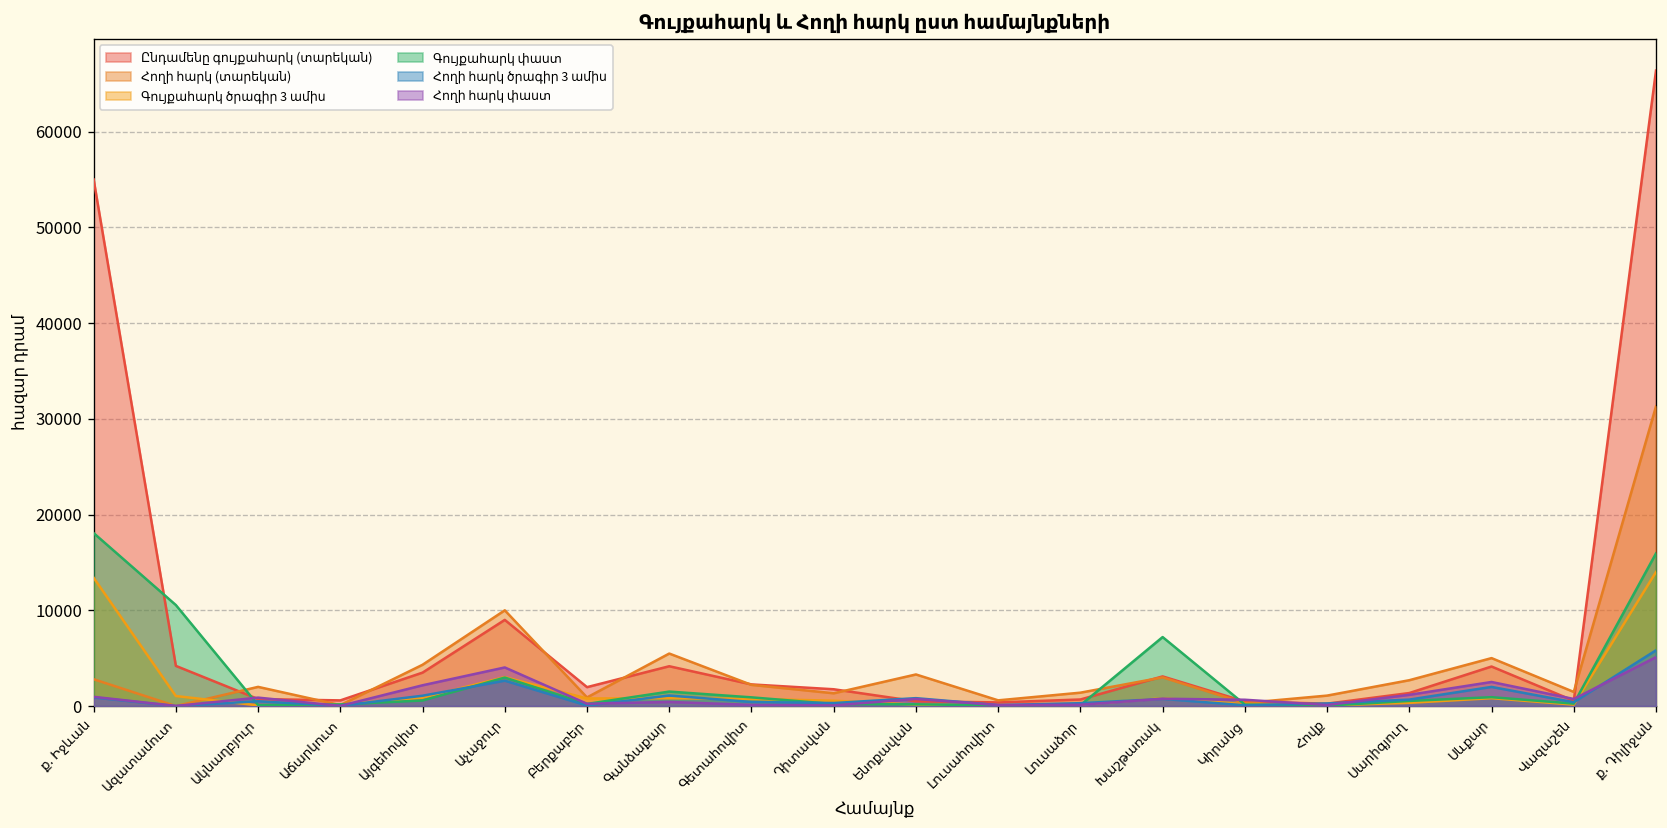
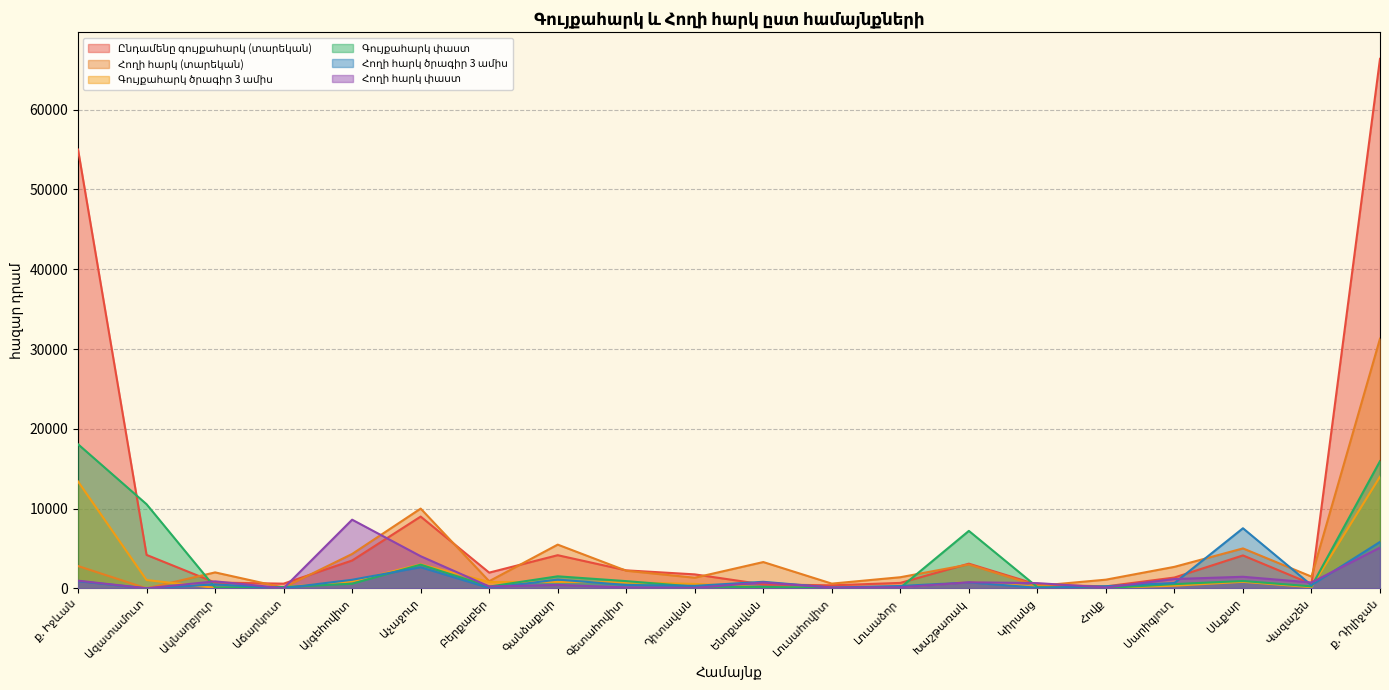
  {
    "Գույքահարկ փաստ": {
      "ք. Իջևան": 18000,
      "Ազատամուտ": 11000,
      "Գանձաքար": 2000,
      "Խաշթառակ": 7000,
      "ք. Դիլիջան": 16000
    },
    "Հողի հարկ ծրագիր 3 ամիս": {
      "Աչաջուր": 3000,
-     "Սևքար": 2000,
+     "Սևքար": 8000,
      "ք. Դիլիջան": 6000
    },
    "Հողի հարկ փաստ": {
-     "Այգեհովիտ": 2000,
+     "Այգեհովիտ": 9000,
      "Աչաջուր": 4000,
      "Գանձաքար": 0,
-     "Սևքար": 3000,
+     "Սևքար": 1000,
      "ք. Դիլիջան": 5000
    }
  }
